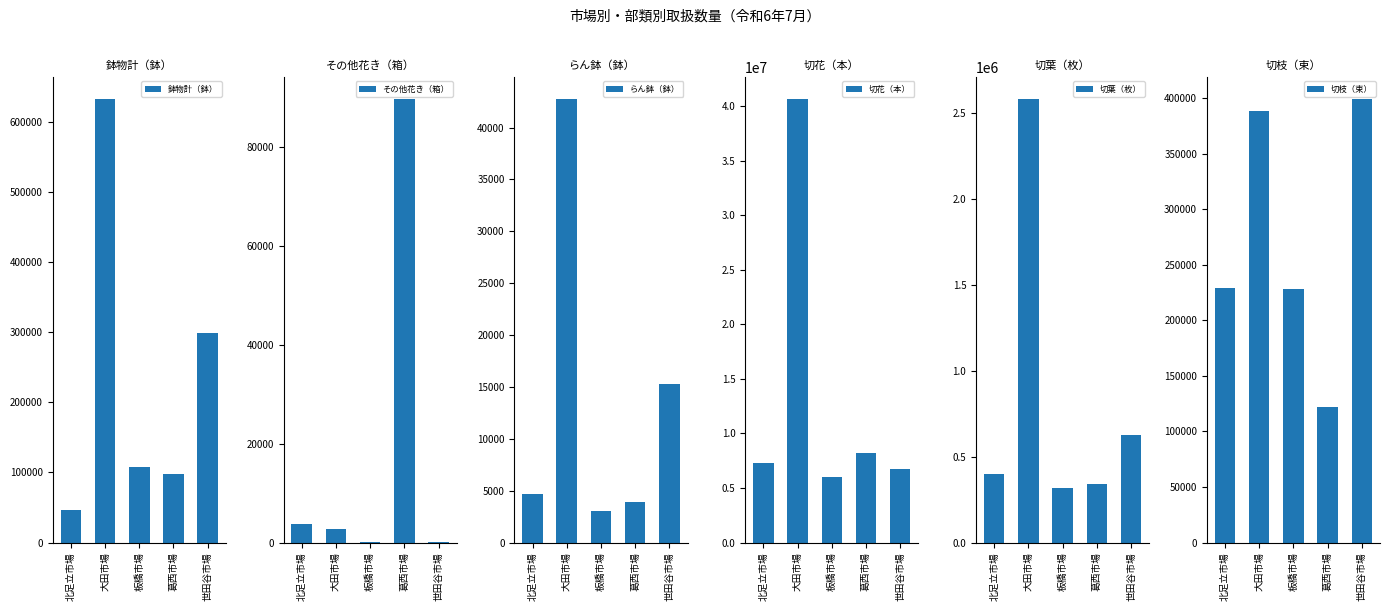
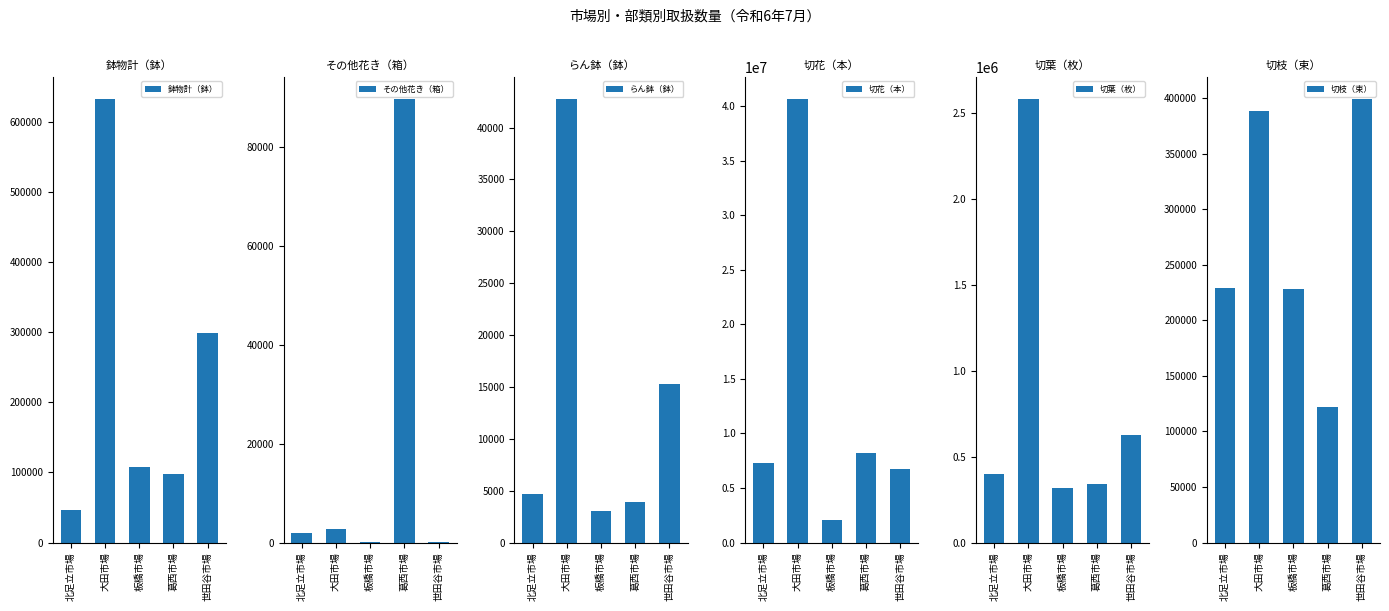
  {
    "鉢物計（鉢）": {
      "北足立市場": 50000,
      "大田市場": 630000,
      "板橋市場": 110000,
      "葛西市場": 100000,
      "世田谷市場": 300000
    },
    "その他花き（箱）": {
-     "北足立市場": 4000,
+     "北足立市場": 2000,
      "大田市場": 3000,
      "葛西市場": 90000
    },
    "らん鉢（鉢）": {
      "北足立市場": 4700,
      "大田市場": 42700,
      "板橋市場": 3000,
      "葛西市場": 3900,
      "世田谷市場": 15300
    },
    "切花（本）": {
      "北足立市場": 7300000,
      "大田市場": 40600000,
-     "板橋市場": 6000000,
+     "板橋市場": 2100000,
      "葛西市場": 8200000,
      "世田谷市場": 6700000
    },
    "切葉（枚）": {
      "北足立市場": 400000,
      "大田市場": 2580000,
      "板橋市場": 320000,
      "葛西市場": 340000,
      "世田谷市場": 630000
    },
    "切枝（束）": {
      "北足立市場": 229000,
      "大田市場": 388000,
      "板橋市場": 228000,
      "葛西市場": 122000,
      "世田谷市場": 399000
    }
  }
